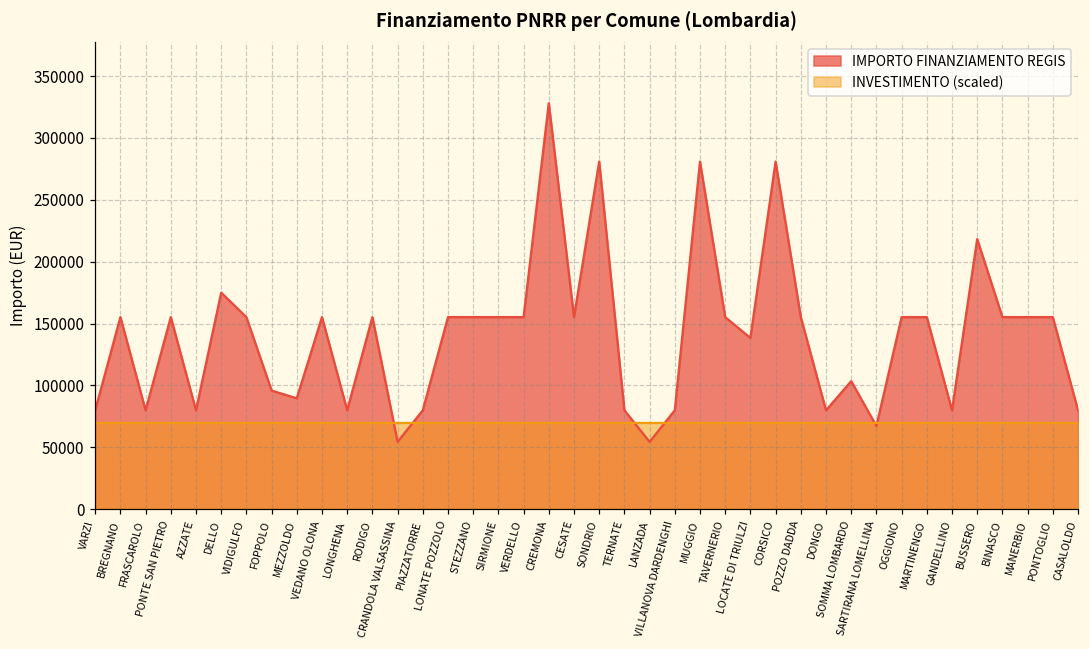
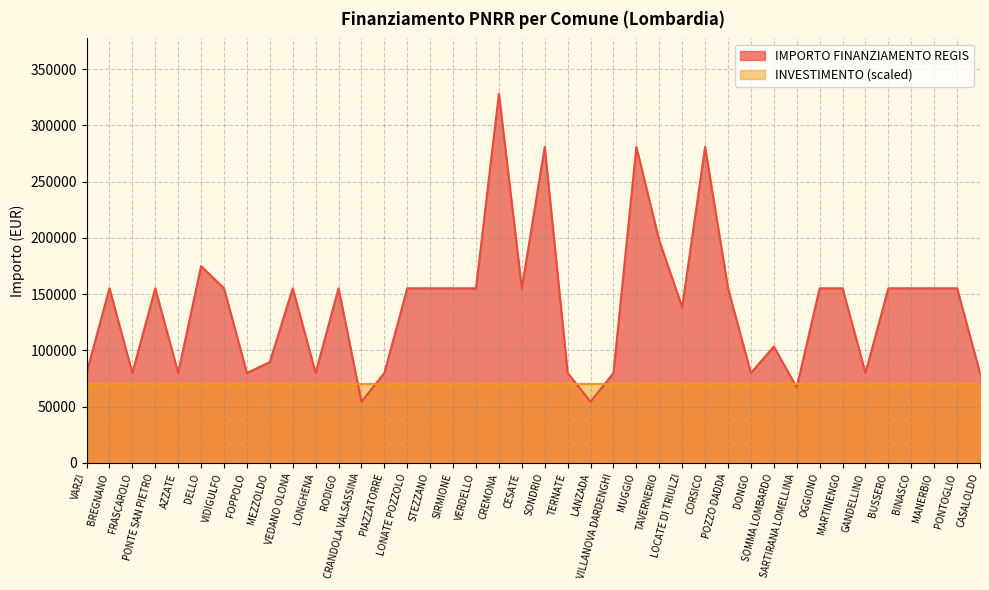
  {
    "IMPORTO FINANZIAMENTO REGIS": {
      "VARZI": 80000,
      "BREGNANO": 155000,
      "FRASCAROLO": 80000,
      "PONTE SAN PIETRO": 155000,
      "AZZATE": 80000,
      "DELLO": 175000,
      "VIDIGULFO": 155000,
-     "FOPPOLO": 96000,
+     "FOPPOLO": 80000,
      "MEZZOLDO": 90000,
      "VEDANO OLONA": 155000,
      "LONGHENA": 80000,
      "RODIGO": 155000,
      "CRANDOLA VALSASSINA": 54000,
      "PIAZZATORRE": 80000,
      "LONATE POZZOLO": 155000,
      "STEZZANO": 155000,
      "SIRMIONE": 155000,
      "VERDELLO": 155000,
      "CREMONA": 328000,
      "CESATE": 155000,
      "SONDRIO": 281000,
      "TERNATE": 80000,
      "LANZADA": 54000,
      "VILLANOVA DARDENGHI": 80000,
      "MUGGIO": 281000,
-     "TAVERNERIO": 155000,
+     "TAVERNERIO": 198000,
      "LOCATE DI TRIULZI": 138000,
      "CORSICO": 281000,
      "POZZO DADDA": 155000,
      "DONGO": 80000,
      "SOMMA LOMBARDO": 103000,
      "SARTIRANA LOMELLINA": 67000,
      "OGGIONO": 155000,
      "MARTINENGO": 155000,
      "GANDELLINO": 80000,
-     "BUSSERO": 218000,
+     "BUSSERO": 155000,
      "BINASCO": 155000,
      "MANERBIO": 155000,
      "PONTOGLIO": 155000,
      "CASALOLDO": 80000
    },
    "INVESTIMENTO (scaled)": {
      "VARZI": 70000,
      "BREGNANO": 70000,
      "FRASCAROLO": 70000,
      "PONTE SAN PIETRO": 70000,
      "AZZATE": 70000,
      "DELLO": 70000,
      "VIDIGULFO": 70000,
      "FOPPOLO": 70000,
      "MEZZOLDO": 70000,
      "VEDANO OLONA": 70000,
      "LONGHENA": 70000,
      "RODIGO": 70000,
      "CRANDOLA VALSASSINA": 70000,
      "PIAZZATORRE": 70000,
      "LONATE POZZOLO": 70000,
      "STEZZANO": 70000,
      "SIRMIONE": 70000,
      "VERDELLO": 70000,
      "CREMONA": 70000,
      "CESATE": 70000,
      "SONDRIO": 70000,
      "TERNATE": 70000,
      "LANZADA": 70000,
      "VILLANOVA DARDENGHI": 70000,
      "MUGGIO": 70000,
      "TAVERNERIO": 70000,
      "LOCATE DI TRIULZI": 70000,
      "CORSICO": 70000,
      "POZZO DADDA": 70000,
      "DONGO": 70000,
      "SOMMA LOMBARDO": 70000,
      "SARTIRANA LOMELLINA": 70000,
      "OGGIONO": 70000,
      "MARTINENGO": 70000,
      "GANDELLINO": 70000,
      "BUSSERO": 70000,
      "BINASCO": 70000,
      "MANERBIO": 70000,
      "PONTOGLIO": 70000,
      "CASALOLDO": 70000
    }
  }
